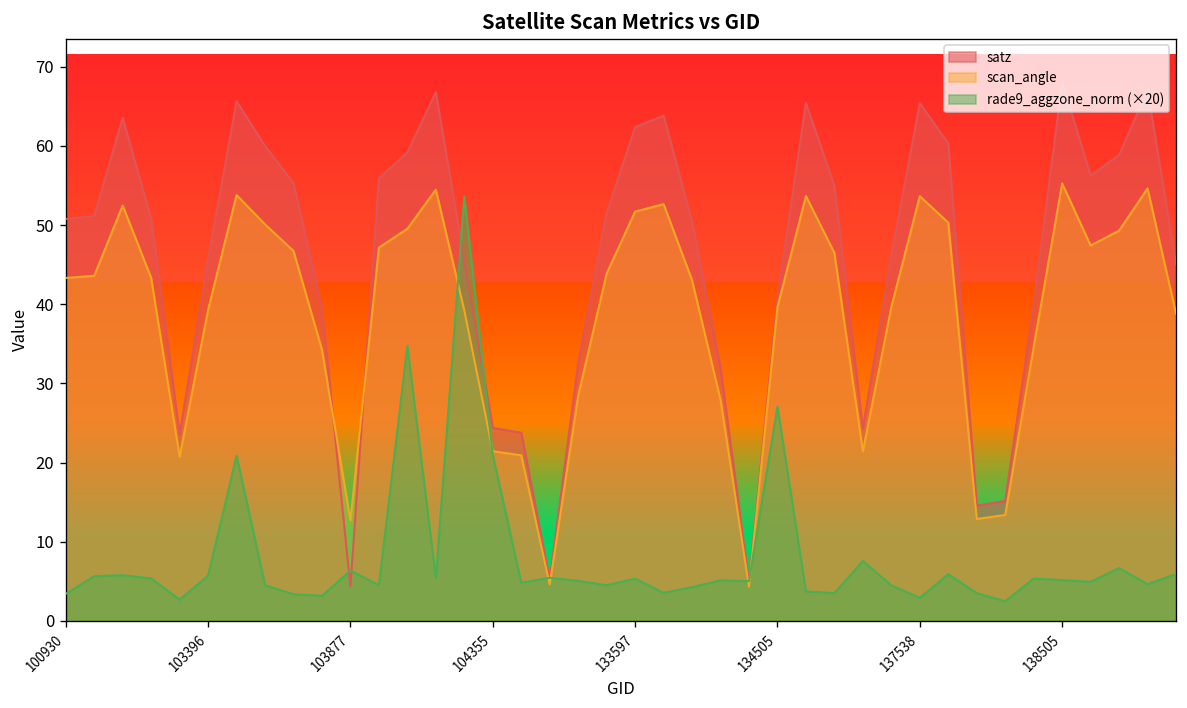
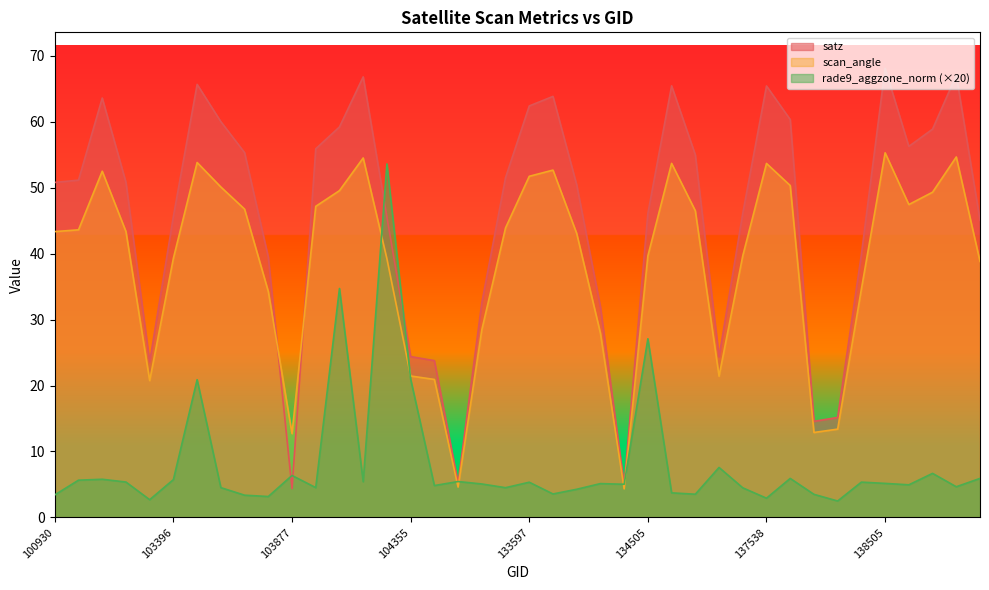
  {
    "satz": {
      "100930": 51,
      "103396": 46,
      "103877": 4,
      "104355": 24,
      "133597": 62,
-     "134505": 41,
+     "134505": 46,
      "137538": 65
    },
    "scan_angle": {
      "100930": 43,
      "103396": 39,
      "103877": 13,
      "104355": 21,
      "133597": 52,
      "134505": 40,
      "137538": 54,
      "138505": 55
    },
    "rade9_aggzone_norm (×20)": {
      "100930": 3,
      "103396": 6,
      "103877": 6,
      "104355": 21,
      "133597": 5,
      "134505": 27,
      "137538": 3,
      "138505": 5
    }
  }
